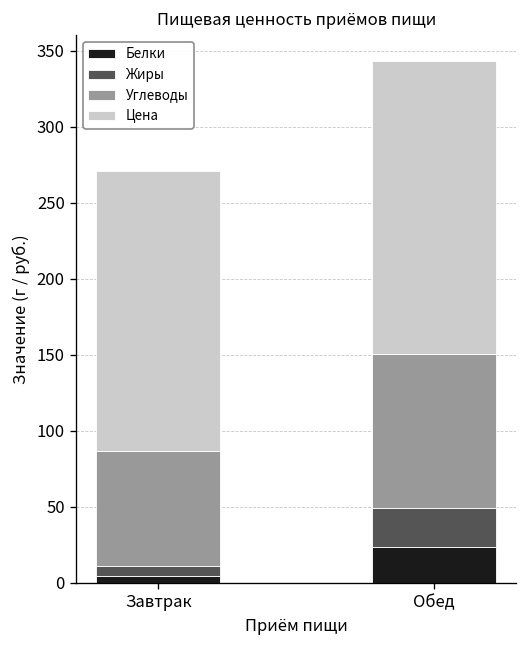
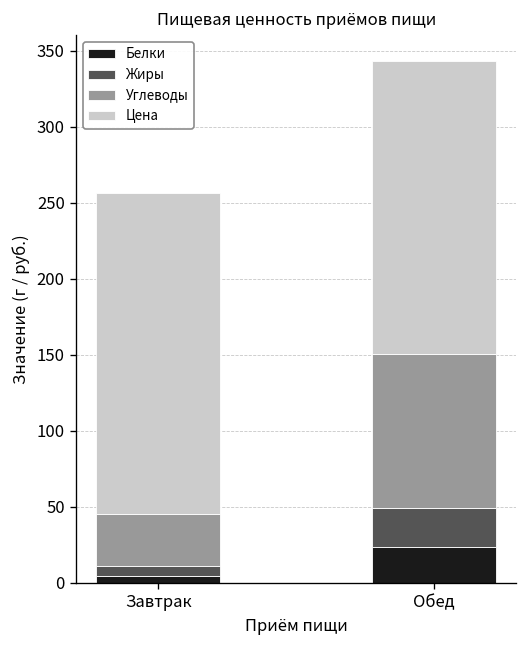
  {
    "Белки": {
      "Завтрак": 5,
      "Обед": 24
    },
    "Жиры": {
      "Завтрак": 6,
      "Обед": 26
    },
    "Углеводы": {
-     "Завтрак": 76,
+     "Завтрак": 34,
      "Обед": 101
    },
    "Цена": {
-     "Завтрак": 185,
+     "Завтрак": 212,
      "Обед": 193
    }
  }
